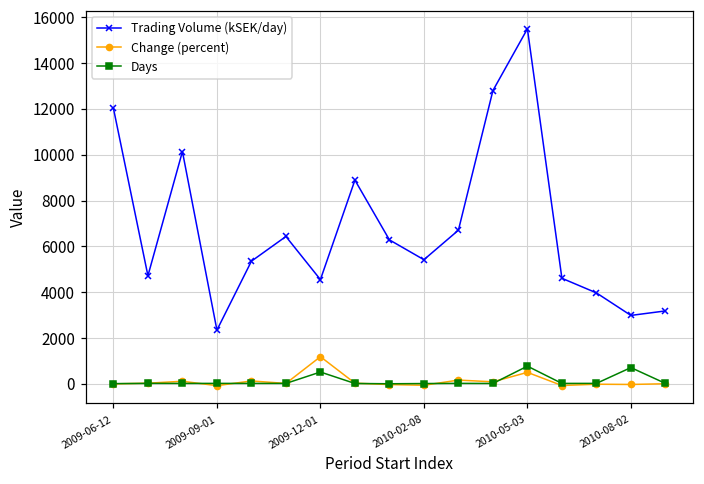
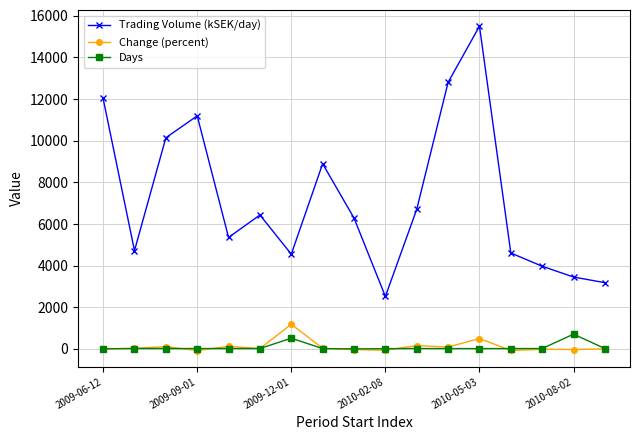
  {
    "Trading Volume (kSEK/day)": {
      "2009-06-12": 12000,
-     "2009-09-01": 2300,
+     "2009-09-01": 11200,
      "2009-12-01": 4600,
-     "2010-02-08": 5400,
+     "2010-02-08": 2500,
      "2010-05-03": 15500,
-     "2010-08-02": 3000
+     "2010-08-02": 3500
    },
    "Change (percent)": {
      "2009-12-01": 1200,
      "2010-05-03": 500,
      "2010-08-02": 0
    },
    "Days": {
      "2009-12-01": 500,
-     "2010-05-03": 800,
+     "2010-05-03": 0,
      "2010-08-02": 700
    }
  }
